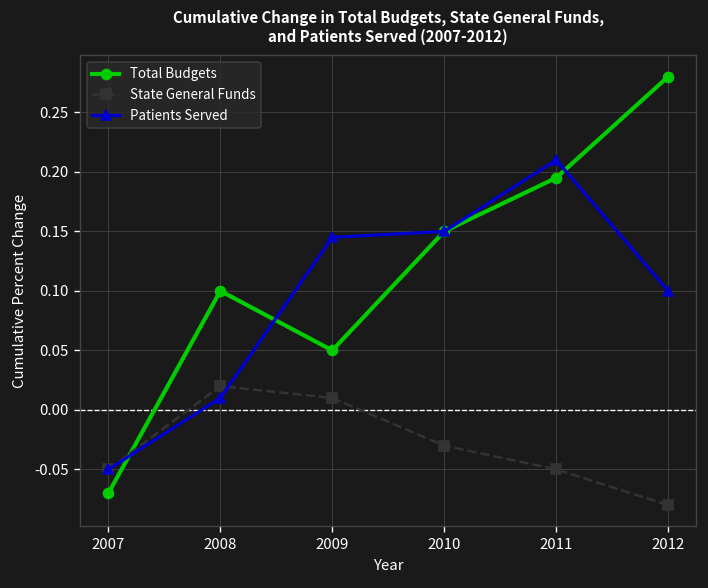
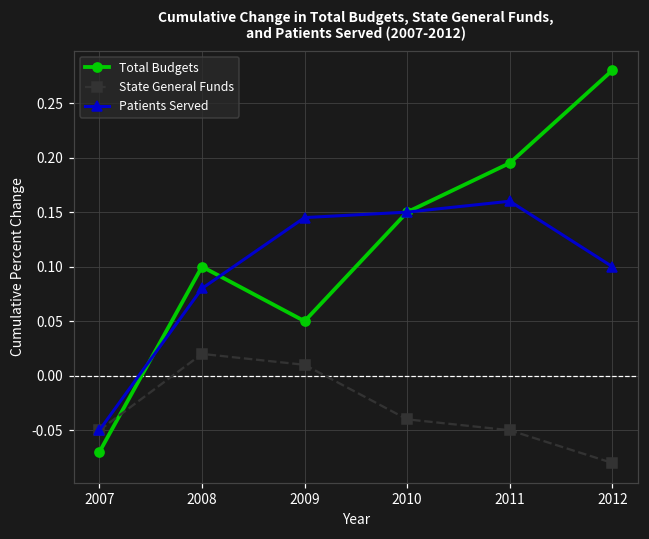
  {
    "Total Budgets": {
      "2007": -0.07,
      "2008": 0.10,
      "2009": 0.05,
      "2011": 0.20,
      "2012": 0.28
    },
    "State General Funds": {
      "2008": 0.02,
      "2009": 0.01,
-     "2010": -0.03,
+     "2010": -0.04,
      "2011": -0.05,
      "2012": -0.08
    },
    "Patients Served": {
-     "2008": 0.01,
+     "2008": 0.08,
      "2009": 0.15,
-     "2011": 0.21,
+     "2011": 0.16,
      "2012": 0.10
    }
  }
